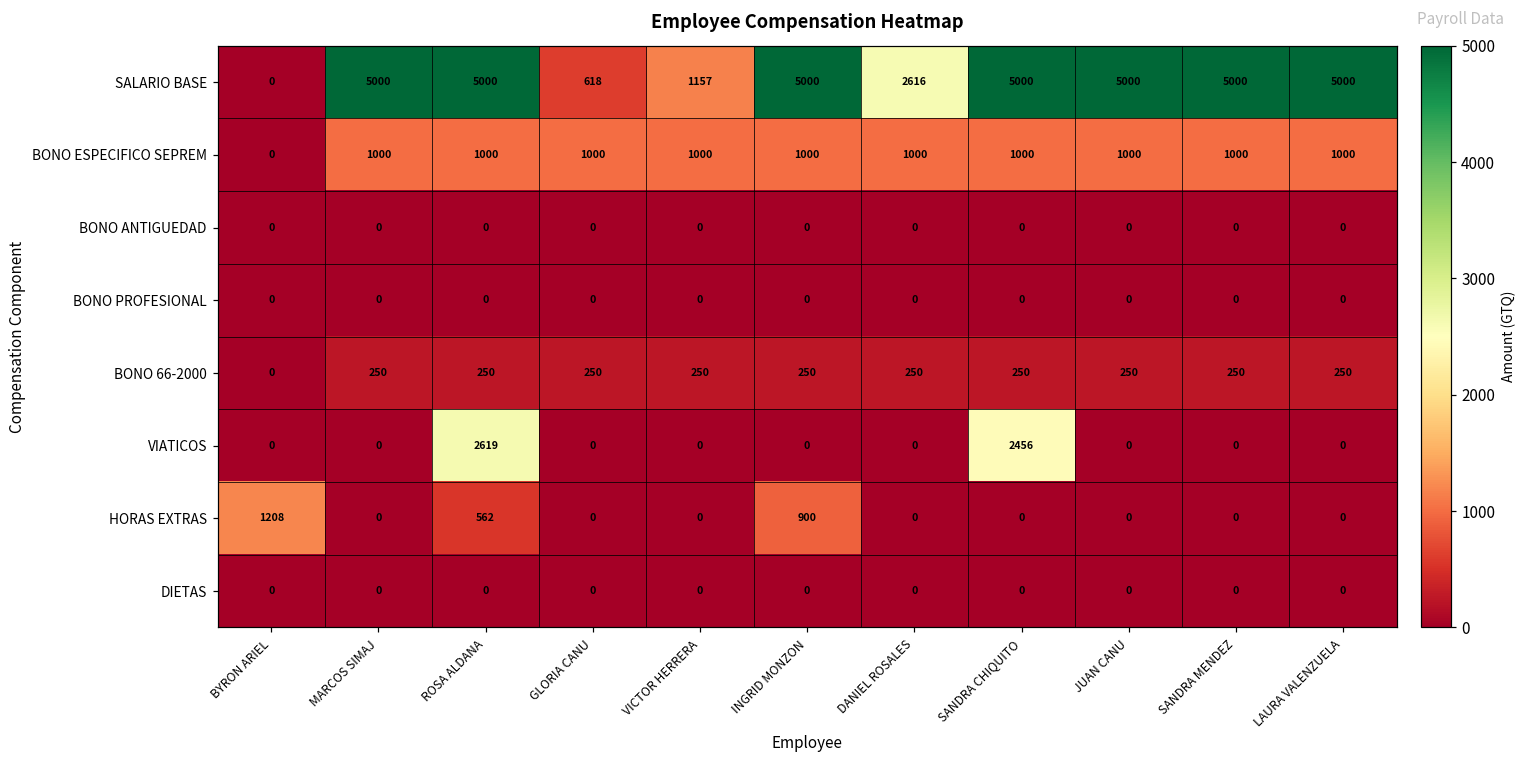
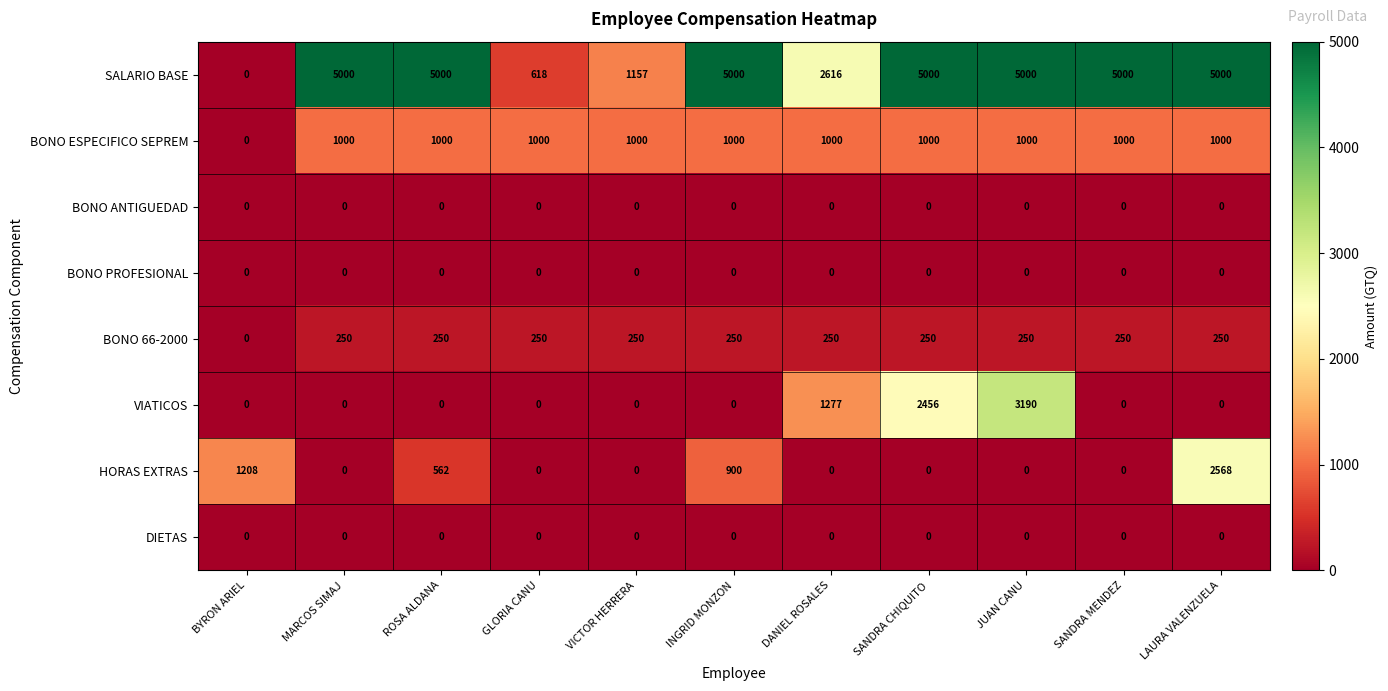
  {
    "SALARIO BASE": {
      "BYRON ARIEL": 0,
      "MARCOS SIMAJ": 5000,
      "ROSA ALDANA": 5000,
      "GLORIA CANU": 618,
      "VICTOR HERRERA": 1157,
      "INGRID MONZON": 5000,
      "DANIEL ROSALES": 2616,
      "SANDRA CHIQUITO": 5000,
      "JUAN CANU": 5000,
      "SANDRA MENDEZ": 5000,
      "LAURA VALENZUELA": 5000
    },
    "BONO ESPECIFICO SEPREM": {
      "BYRON ARIEL": 0,
      "MARCOS SIMAJ": 1000,
      "ROSA ALDANA": 1000,
      "GLORIA CANU": 1000,
      "VICTOR HERRERA": 1000,
      "INGRID MONZON": 1000,
      "DANIEL ROSALES": 1000,
      "SANDRA CHIQUITO": 1000,
      "JUAN CANU": 1000,
      "SANDRA MENDEZ": 1000,
      "LAURA VALENZUELA": 1000
    },
    "BONO ANTIGUEDAD": {
      "BYRON ARIEL": 0,
      "MARCOS SIMAJ": 0,
      "ROSA ALDANA": 0,
      "GLORIA CANU": 0,
      "VICTOR HERRERA": 0,
      "INGRID MONZON": 0,
      "DANIEL ROSALES": 0,
      "SANDRA CHIQUITO": 0,
      "JUAN CANU": 0,
      "SANDRA MENDEZ": 0,
      "LAURA VALENZUELA": 0
    },
    "BONO PROFESIONAL": {
      "BYRON ARIEL": 0,
      "MARCOS SIMAJ": 0,
      "ROSA ALDANA": 0,
      "GLORIA CANU": 0,
      "VICTOR HERRERA": 0,
      "INGRID MONZON": 0,
      "DANIEL ROSALES": 0,
      "SANDRA CHIQUITO": 0,
      "JUAN CANU": 0,
      "SANDRA MENDEZ": 0,
      "LAURA VALENZUELA": 0
    },
    "BONO 66-2000": {
      "BYRON ARIEL": 0,
      "MARCOS SIMAJ": 250,
      "ROSA ALDANA": 250,
      "GLORIA CANU": 250,
      "VICTOR HERRERA": 250,
      "INGRID MONZON": 250,
      "DANIEL ROSALES": 250,
      "SANDRA CHIQUITO": 250,
      "JUAN CANU": 250,
      "SANDRA MENDEZ": 250,
      "LAURA VALENZUELA": 250
    },
    "VIATICOS": {
      "BYRON ARIEL": 0,
      "MARCOS SIMAJ": 0,
-     "ROSA ALDANA": 2619,
+     "ROSA ALDANA": 0,
      "GLORIA CANU": 0,
      "VICTOR HERRERA": 0,
      "INGRID MONZON": 0,
-     "DANIEL ROSALES": 0,
+     "DANIEL ROSALES": 1277,
      "SANDRA CHIQUITO": 2456,
-     "JUAN CANU": 0,
+     "JUAN CANU": 3190,
      "SANDRA MENDEZ": 0,
      "LAURA VALENZUELA": 0
    },
    "HORAS EXTRAS": {
      "BYRON ARIEL": 1208,
      "MARCOS SIMAJ": 0,
      "ROSA ALDANA": 562,
      "GLORIA CANU": 0,
      "VICTOR HERRERA": 0,
      "INGRID MONZON": 900,
      "DANIEL ROSALES": 0,
      "SANDRA CHIQUITO": 0,
      "JUAN CANU": 0,
      "SANDRA MENDEZ": 0,
-     "LAURA VALENZUELA": 0
+     "LAURA VALENZUELA": 2568
    },
    "DIETAS": {
      "BYRON ARIEL": 0,
      "MARCOS SIMAJ": 0,
      "ROSA ALDANA": 0,
      "GLORIA CANU": 0,
      "VICTOR HERRERA": 0,
      "INGRID MONZON": 0,
      "DANIEL ROSALES": 0,
      "SANDRA CHIQUITO": 0,
      "JUAN CANU": 0,
      "SANDRA MENDEZ": 0,
      "LAURA VALENZUELA": 0
    }
  }
